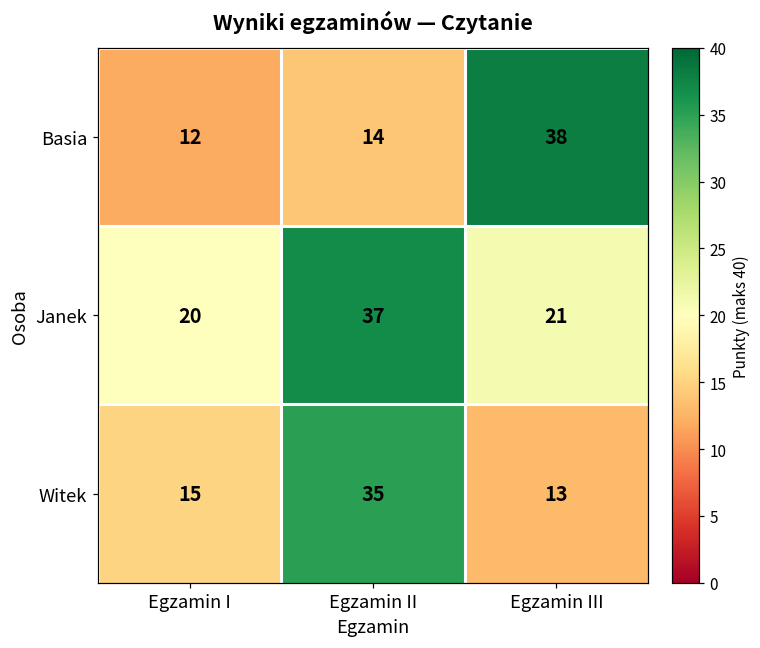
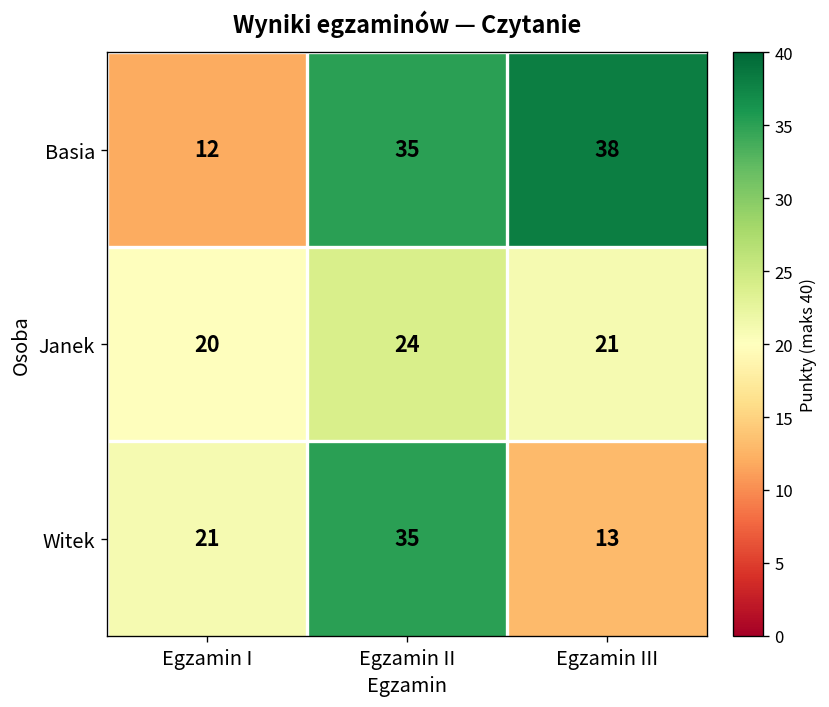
  {
    "Basia": {
      "Egzamin I": 12,
-     "Egzamin II": 14,
+     "Egzamin II": 35,
      "Egzamin III": 38
    },
    "Janek": {
      "Egzamin I": 20,
-     "Egzamin II": 37,
+     "Egzamin II": 24,
      "Egzamin III": 21
    },
    "Witek": {
-     "Egzamin I": 15,
+     "Egzamin I": 21,
      "Egzamin II": 35,
      "Egzamin III": 13
    }
  }
